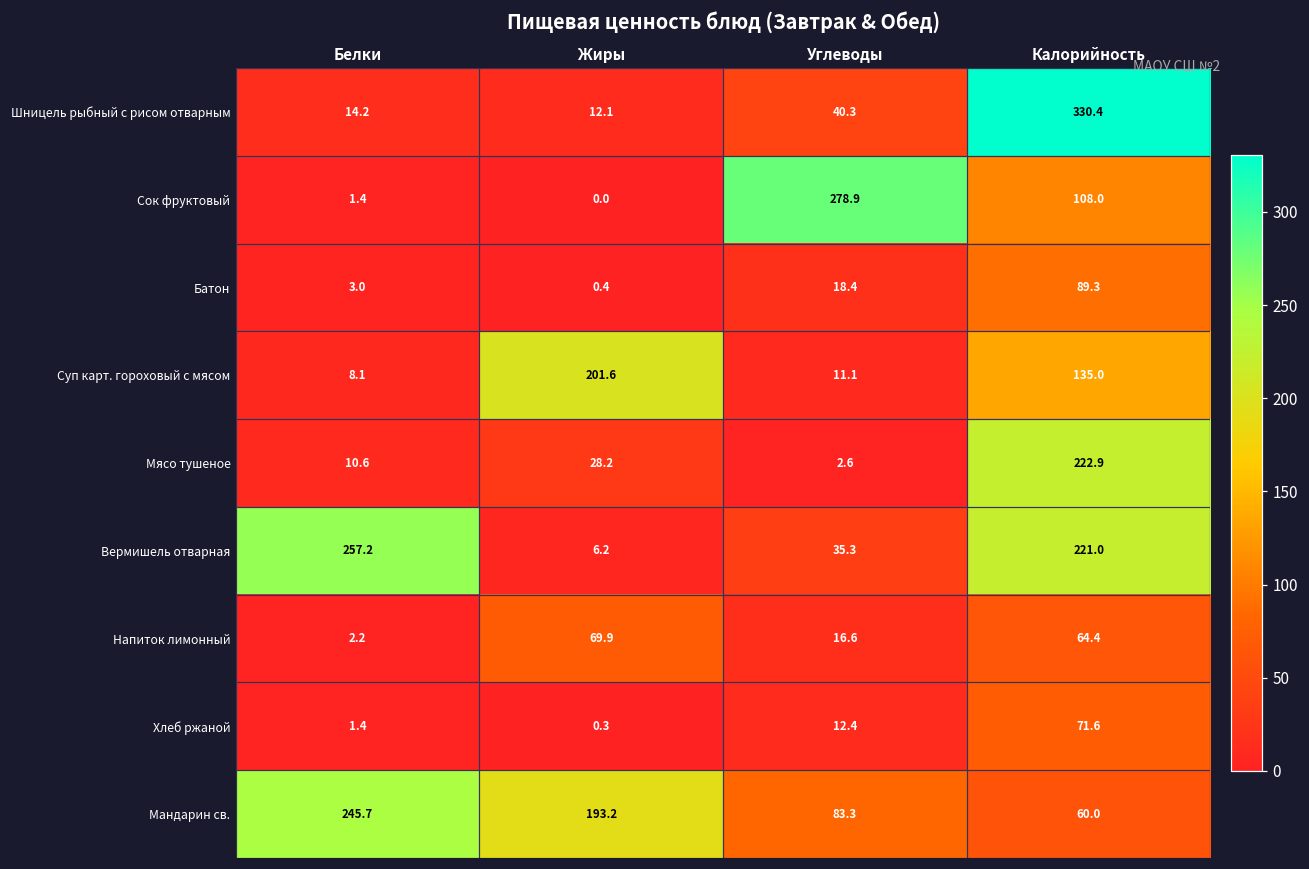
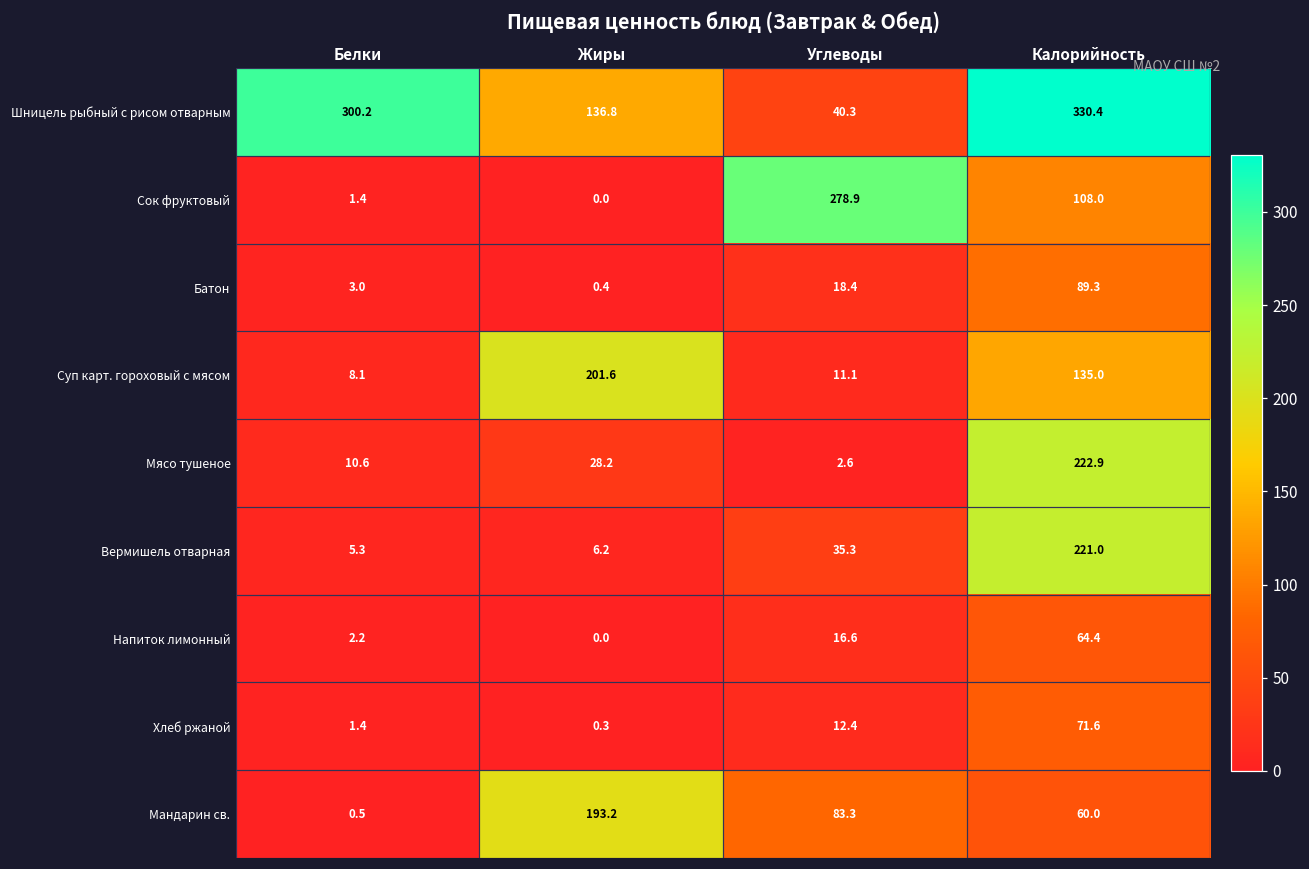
  {
    "Шницель рыбный с рисом отварным": {
-     "Белки": 14.2,
-     "Жиры": 12.1,
+     "Белки": 300.2,
+     "Жиры": 136.8,
      "Углеводы": 40.3,
      "Калорийность": 330.4
    },
    "Сок фруктовый": {
      "Белки": 1.4,
      "Жиры": 0.0,
      "Углеводы": 278.9,
      "Калорийность": 108.0
    },
    "Батон": {
      "Белки": 3.0,
      "Жиры": 0.4,
      "Углеводы": 18.4,
      "Калорийность": 89.3
    },
    "Суп карт. гороховый с мясом": {
      "Белки": 8.1,
      "Жиры": 201.6,
      "Углеводы": 11.1,
      "Калорийность": 135.0
    },
    "Мясо тушеное": {
      "Белки": 10.6,
      "Жиры": 28.2,
      "Углеводы": 2.6,
      "Калорийность": 222.9
    },
    "Вермишель отварная": {
-     "Белки": 257.2,
+     "Белки": 5.3,
      "Жиры": 6.2,
      "Углеводы": 35.3,
      "Калорийность": 221.0
    },
    "Напиток лимонный": {
      "Белки": 2.2,
-     "Жиры": 69.9,
+     "Жиры": 0.0,
      "Углеводы": 16.6,
      "Калорийность": 64.4
    },
    "Хлеб ржаной": {
      "Белки": 1.4,
      "Жиры": 0.3,
      "Углеводы": 12.4,
      "Калорийность": 71.6
    },
    "Мандарин св.": {
-     "Белки": 245.7,
+     "Белки": 0.5,
      "Жиры": 193.2,
      "Углеводы": 83.3,
      "Калорийность": 60.0
    }
  }
